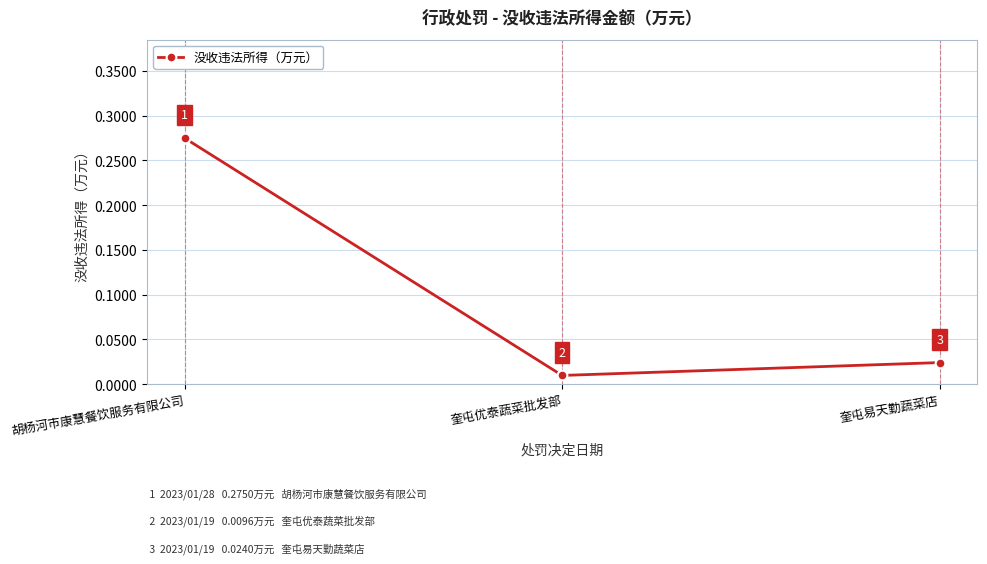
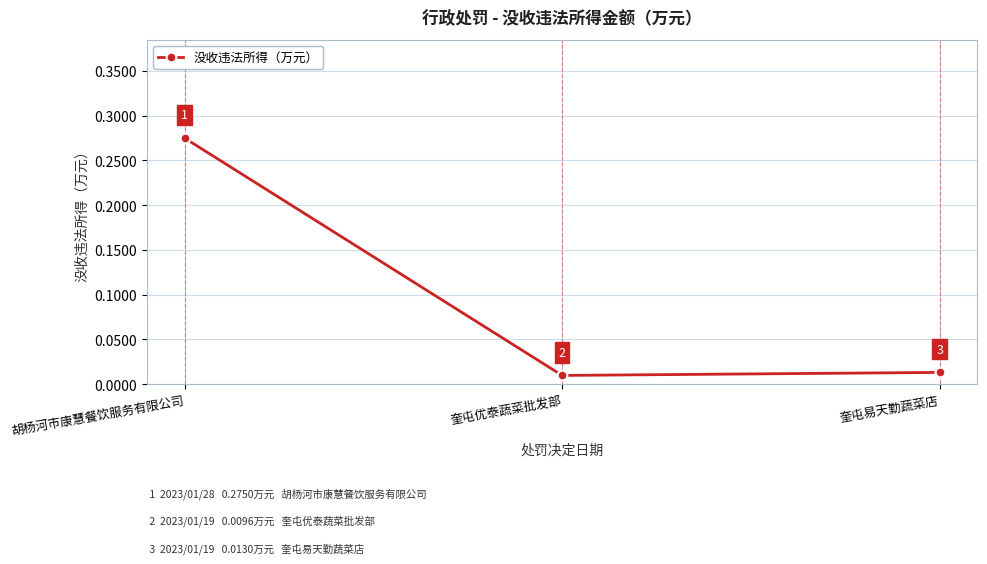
  {
-   "奎屯易天勤蔬菜店": 0.0240
+   "奎屯易天勤蔬菜店": 0.0130
  }
